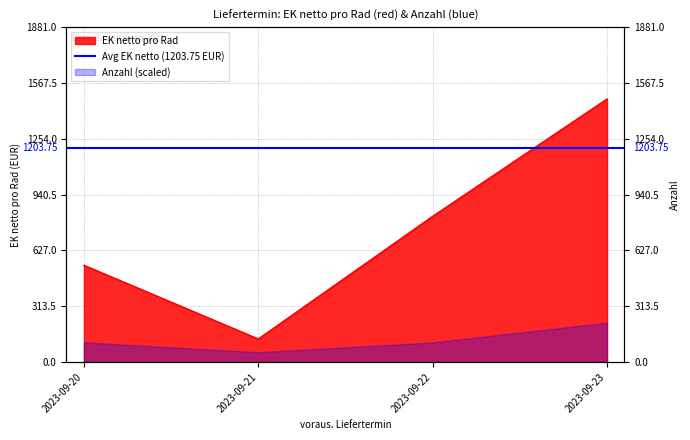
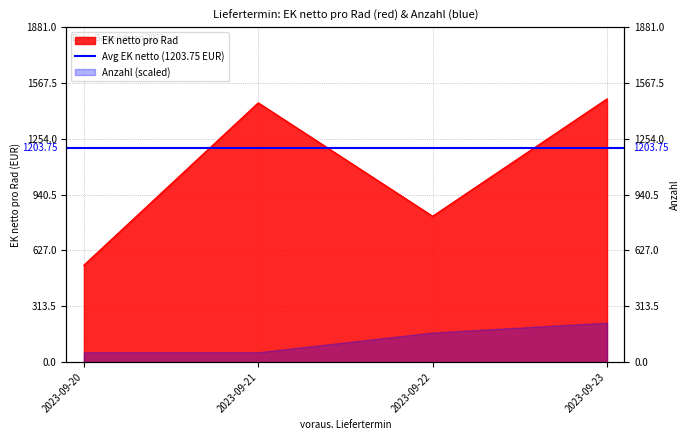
  {
    "EK netto pro Rad": {
      "2023-09-20": 540,
-     "2023-09-21": 130,
+     "2023-09-21": 1460,
      "2023-09-22": 820,
      "2023-09-23": 1480
    },
    "Anzahl (scaled)": {
-     "2023-09-20": 110,
+     "2023-09-20": 60,
      "2023-09-21": 60,
-     "2023-09-22": 110,
+     "2023-09-22": 170,
      "2023-09-23": 220
    }
  }
